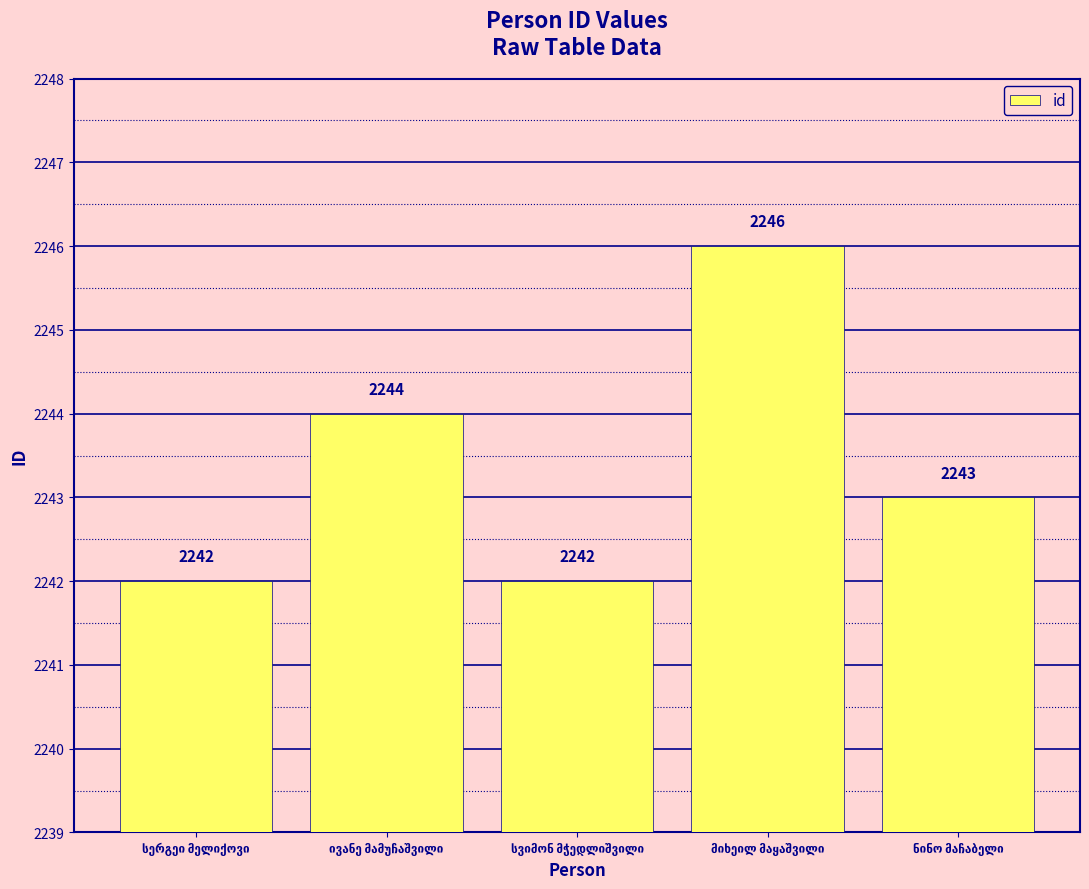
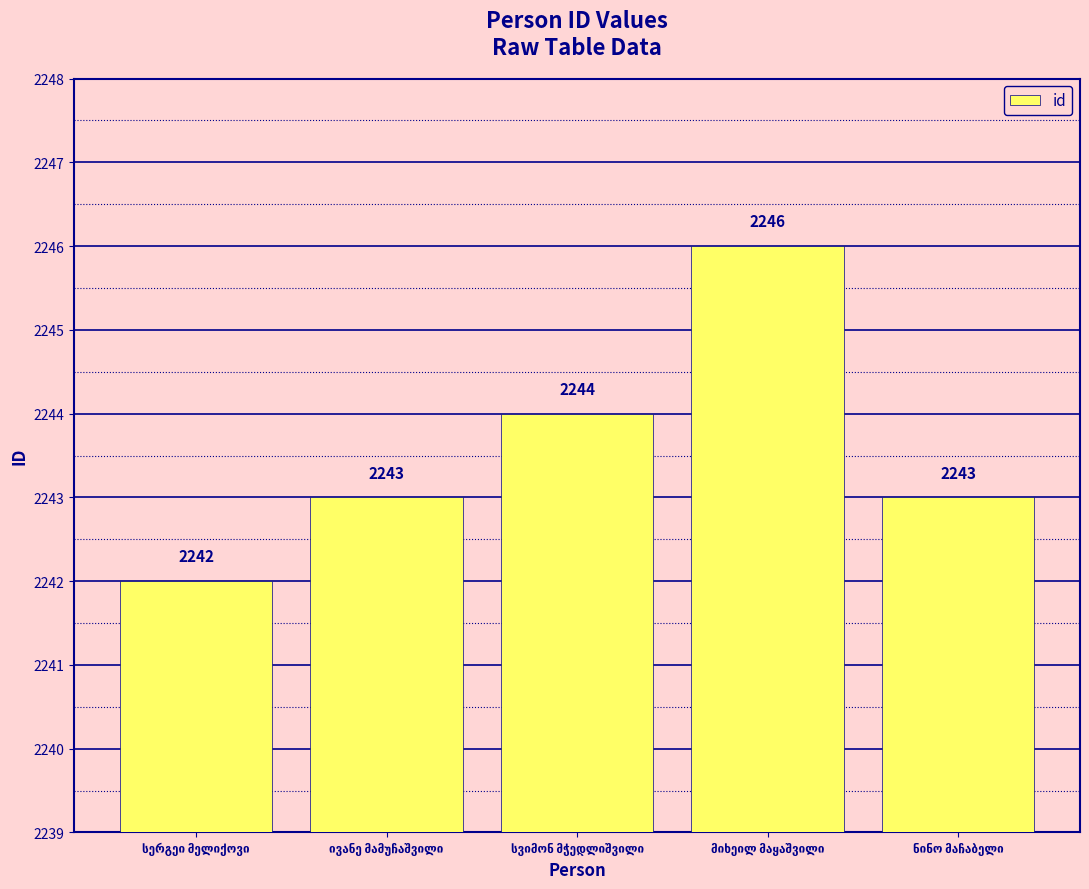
  {
    "სერგეი მელიქოვი": 2242,
-   "ივანე მამუჩაშვილი": 2244,
-   "სვიმონ მჭედლიშვილი": 2242,
+   "ივანე მამუჩაშვილი": 2243,
+   "სვიმონ მჭედლიშვილი": 2244,
    "მიხეილ მაყაშვილი": 2246,
    "ნინო მაჩაბელი": 2243
  }
